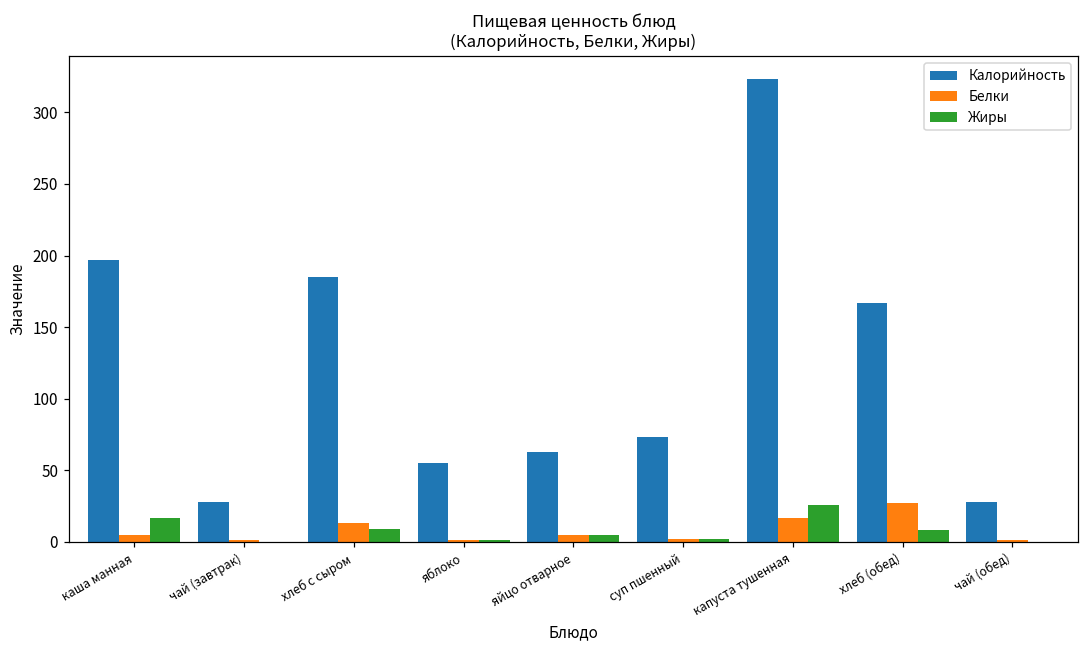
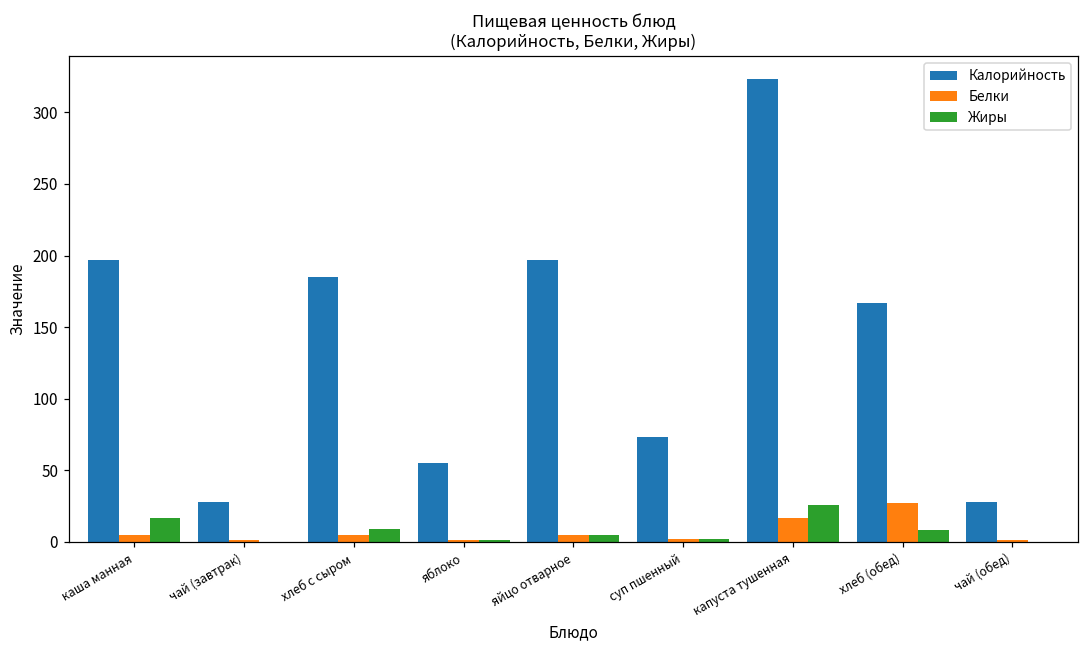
  {
    "Калорийность": {
      "каша манная": 197,
      "чай (завтрак)": 28,
      "хлеб с сыром": 185,
      "яблоко": 55,
-     "яйцо отварное": 63,
+     "яйцо отварное": 197,
      "суп пшенный": 73,
      "капуста тушенная": 323,
      "хлеб (обед)": 167,
      "чай (обед)": 28
    },
    "Белки": {
      "каша манная": 5,
-     "хлеб с сыром": 13,
+     "хлеб с сыром": 5,
      "яйцо отварное": 5,
      "суп пшенный": 2,
      "капуста тушенная": 17,
      "хлеб (обед)": 27
    },
    "Жиры": {
      "каша манная": 17,
      "чай (завтрак)": 0,
      "хлеб с сыром": 9,
      "яйцо отварное": 5,
      "суп пшенный": 2,
      "капуста тушенная": 26,
      "хлеб (обед)": 8,
      "чай (обед)": 0
    }
  }
